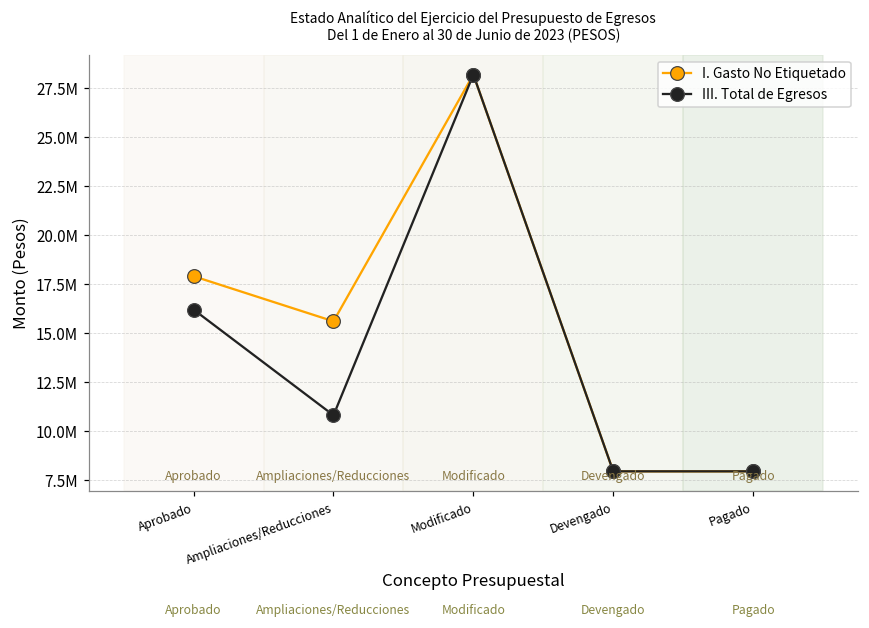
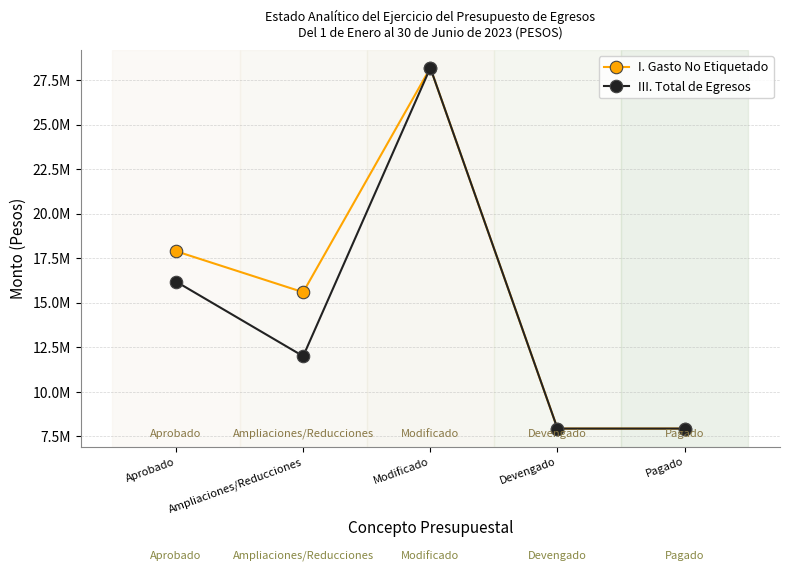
  {
    "I. Gasto No Etiquetado": {
      "Aprobado": 17900000,
      "Ampliaciones/Reducciones": 15600000
    },
    "III. Total de Egresos": {
      "Aprobado": 16200000,
-     "Ampliaciones/Reducciones": 10800000
+     "Ampliaciones/Reducciones": 12000000
    }
  }
